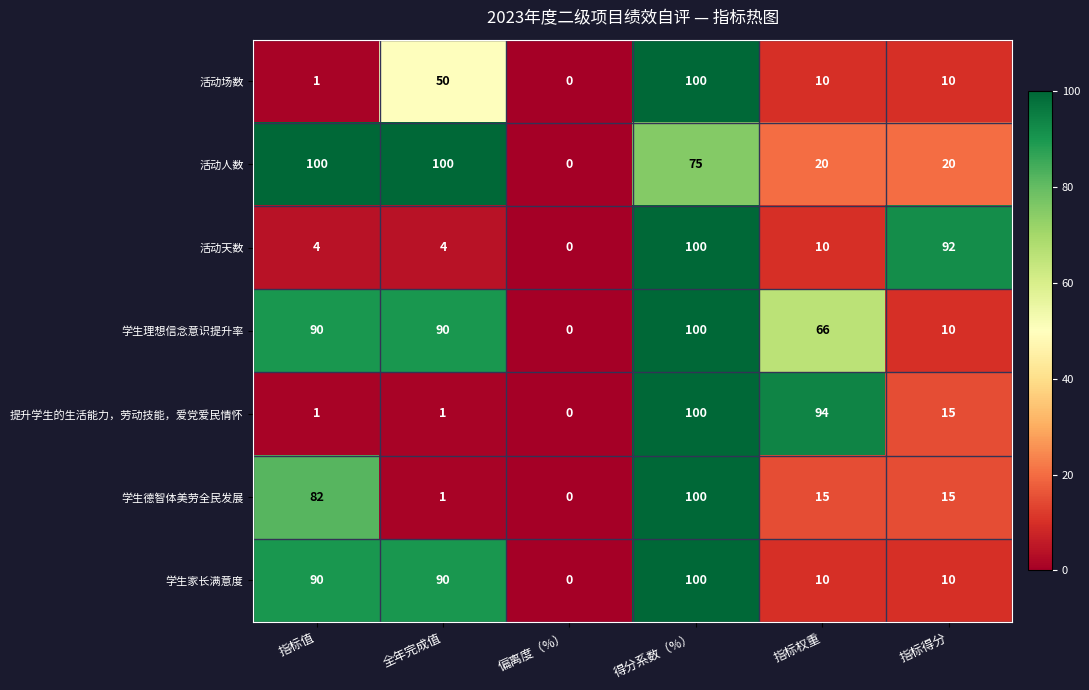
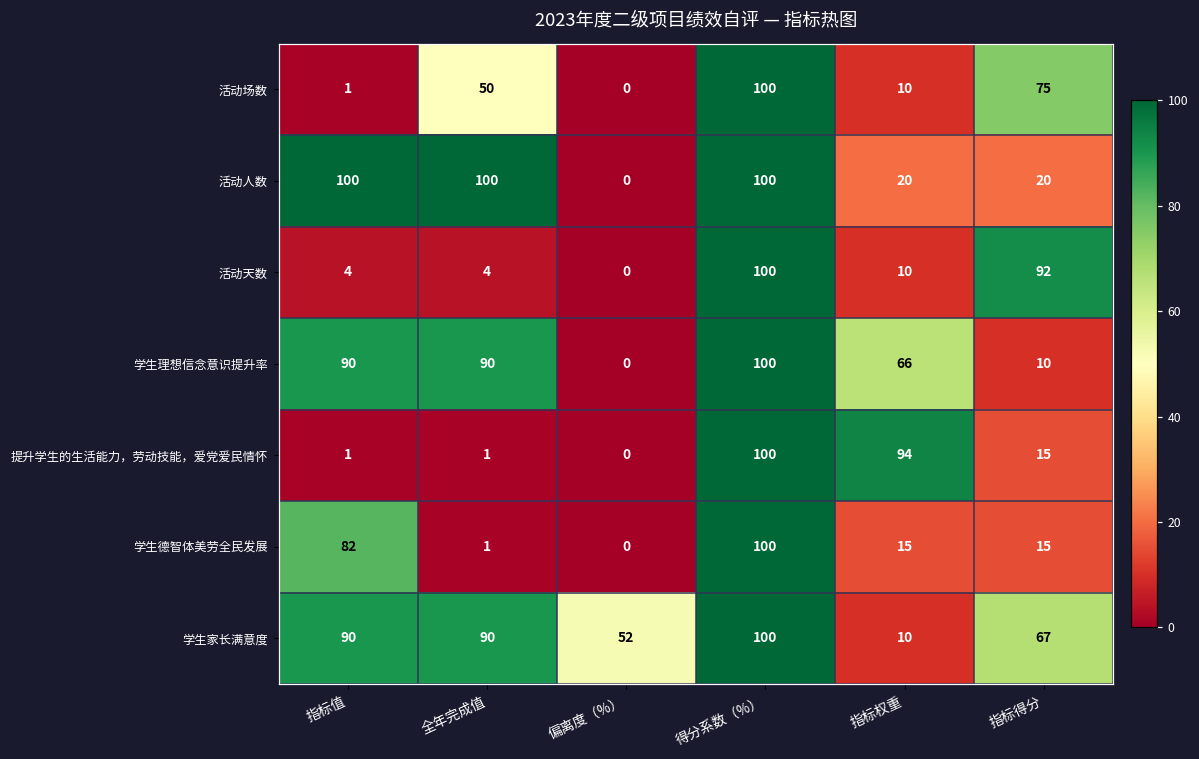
  {
    "活动场数": {
      "指标值": 1,
      "全年完成值": 50,
      "偏离度（%）": 0,
      "得分系数（%）": 100,
      "指标权重": 10,
-     "指标得分": 10
+     "指标得分": 75
    },
    "活动人数": {
      "指标值": 100,
      "全年完成值": 100,
      "偏离度（%）": 0,
-     "得分系数（%）": 75,
+     "得分系数（%）": 100,
      "指标权重": 20,
      "指标得分": 20
    },
    "活动天数": {
      "指标值": 4,
      "全年完成值": 4,
      "偏离度（%）": 0,
      "得分系数（%）": 100,
      "指标权重": 10,
      "指标得分": 92
    },
    "学生理想信念意识提升率": {
      "指标值": 90,
      "全年完成值": 90,
      "偏离度（%）": 0,
      "得分系数（%）": 100,
      "指标权重": 66,
      "指标得分": 10
    },
    "提升学生的生活能力，劳动技能，爱党爱民情怀": {
      "指标值": 1,
      "全年完成值": 1,
      "偏离度（%）": 0,
      "得分系数（%）": 100,
      "指标权重": 94,
      "指标得分": 15
    },
    "学生德智体美劳全民发展": {
      "指标值": 82,
      "全年完成值": 1,
      "偏离度（%）": 0,
      "得分系数（%）": 100,
      "指标权重": 15,
      "指标得分": 15
    },
    "学生家长满意度": {
      "指标值": 90,
      "全年完成值": 90,
-     "偏离度（%）": 0,
+     "偏离度（%）": 52,
      "得分系数（%）": 100,
      "指标权重": 10,
-     "指标得分": 10
+     "指标得分": 67
    }
  }
